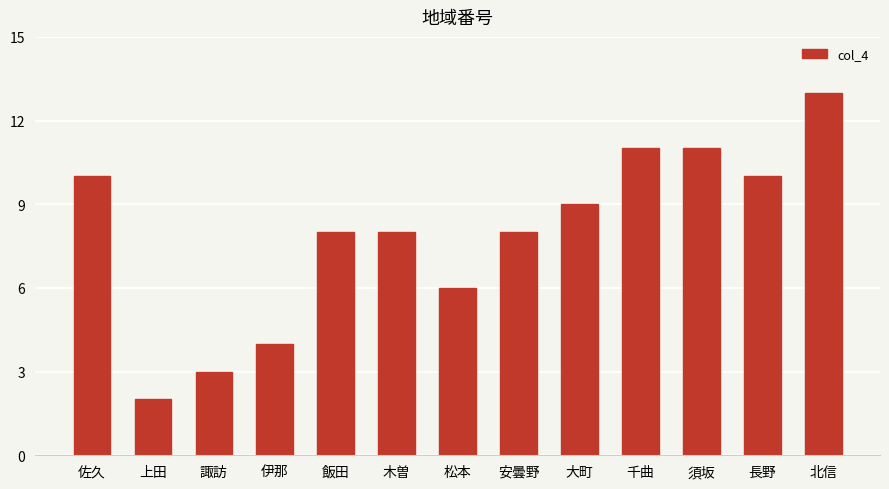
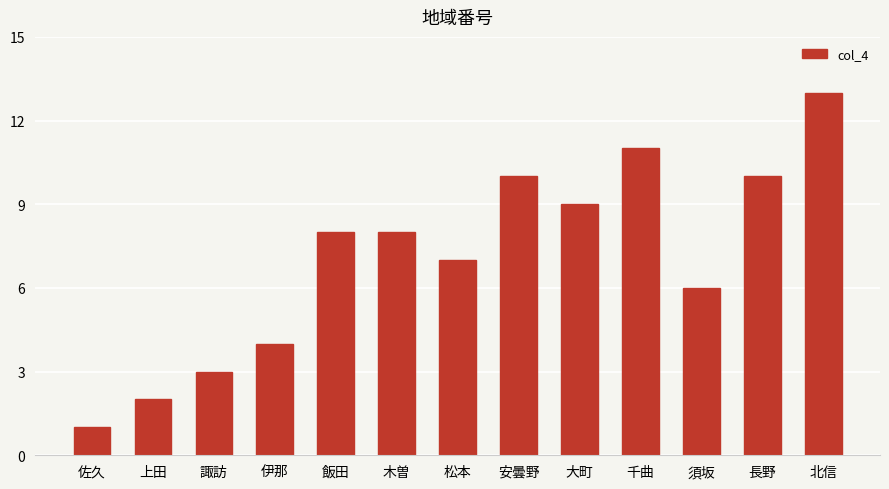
  {
-   "佐久": 10,
+   "佐久": 1,
    "上田": 2,
    "諏訪": 3,
    "伊那": 4,
    "飯田": 8,
    "木曽": 8,
-   "松本": 6,
-   "安曇野": 8,
+   "松本": 7,
+   "安曇野": 10,
    "大町": 9,
    "千曲": 11,
-   "須坂": 11,
+   "須坂": 6,
    "長野": 10,
    "北信": 13
  }
